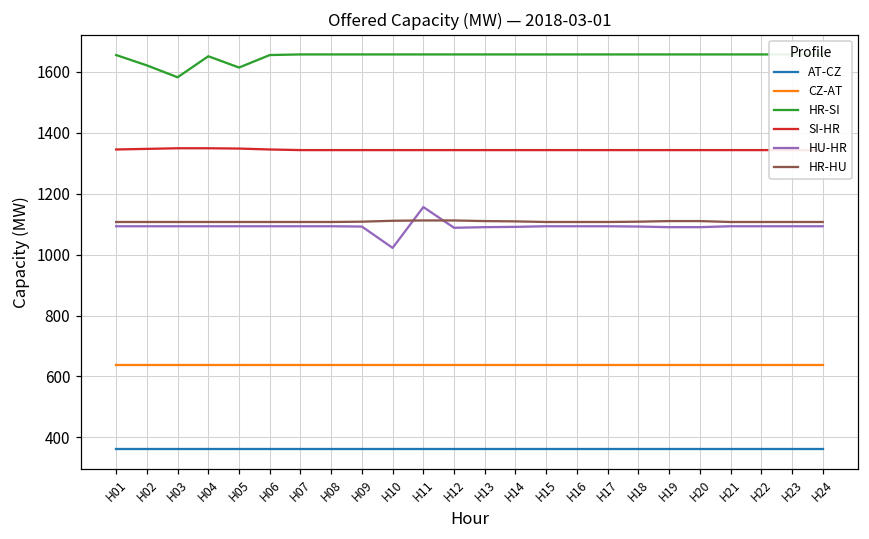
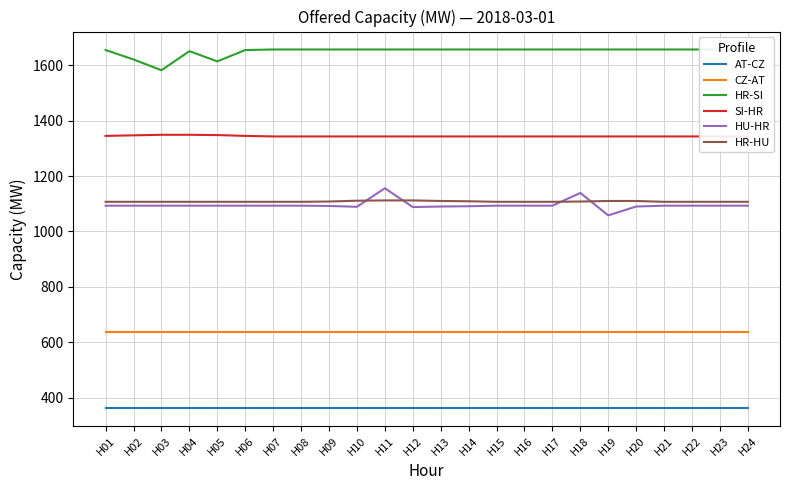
  {
    "AT-CZ": {
      "H01": 360,
      "H02": 360,
      "H03": 360,
      "H04": 360,
      "H05": 360,
      "H06": 360,
      "H07": 360,
      "H08": 360,
      "H09": 360,
      "H10": 360,
      "H11": 360,
      "H12": 360,
      "H13": 360,
      "H14": 360,
      "H15": 360,
      "H16": 360,
      "H17": 360,
      "H18": 360,
      "H19": 360,
      "H20": 360,
      "H21": 360,
      "H22": 360,
      "H23": 360,
      "H24": 360
    },
    "CZ-AT": {
      "H01": 640,
      "H02": 640,
      "H03": 640,
      "H04": 640,
      "H05": 640,
      "H06": 640,
      "H07": 640,
      "H08": 640,
      "H09": 640,
      "H10": 640,
      "H11": 640,
      "H12": 640,
      "H13": 640,
      "H14": 640,
      "H15": 640,
      "H16": 640,
      "H17": 640,
      "H18": 640,
      "H19": 640,
      "H20": 640,
      "H21": 640,
      "H22": 640,
      "H23": 640,
      "H24": 640
    },
    "HR-SI": {
      "H01": 1660,
      "H02": 1620,
      "H03": 1580,
      "H04": 1650,
      "H05": 1610,
      "H06": 1660,
      "H07": 1660,
      "H08": 1660,
      "H09": 1660,
      "H10": 1660,
      "H11": 1660,
      "H12": 1660,
      "H13": 1660,
      "H14": 1660,
      "H15": 1660,
      "H16": 1660,
      "H17": 1660,
      "H18": 1660,
      "H19": 1660,
      "H20": 1660,
      "H21": 1660,
      "H22": 1660
    },
    "SI-HR": {
      "H01": 1350,
      "H02": 1350,
      "H03": 1350,
      "H04": 1350,
      "H05": 1350,
      "H06": 1350,
      "H07": 1340,
      "H08": 1340,
      "H09": 1340,
      "H10": 1340,
      "H11": 1340,
      "H12": 1340,
      "H13": 1340,
      "H14": 1340,
      "H15": 1340,
      "H16": 1340,
      "H17": 1340,
      "H18": 1340,
      "H19": 1340,
      "H20": 1340,
      "H21": 1340,
      "H22": 1340
    },
    "HU-HR": {
      "H01": 1090,
      "H02": 1090,
      "H03": 1090,
      "H04": 1090,
      "H05": 1090,
      "H06": 1090,
      "H07": 1090,
      "H08": 1090,
      "H09": 1090,
-     "H10": 1020,
+     "H10": 1090,
      "H11": 1160,
      "H12": 1090,
      "H13": 1090,
      "H14": 1090,
      "H15": 1090,
      "H16": 1090,
      "H17": 1090,
-     "H18": 1090,
-     "H19": 1090,
+     "H18": 1140,
+     "H19": 1060,
      "H20": 1090,
      "H21": 1090,
      "H22": 1090,
      "H23": 1090,
      "H24": 1090
    },
    "HR-HU": {
      "H01": 1110,
      "H02": 1110,
      "H03": 1110,
      "H04": 1110,
      "H05": 1110,
      "H06": 1110,
      "H07": 1110,
      "H08": 1110,
      "H09": 1110,
      "H10": 1110,
      "H11": 1110,
      "H12": 1110,
      "H13": 1110,
      "H14": 1110,
      "H15": 1110,
      "H16": 1110,
      "H17": 1110,
      "H18": 1110,
      "H19": 1110,
      "H20": 1110,
      "H21": 1110,
      "H22": 1110,
      "H23": 1110,
      "H24": 1110
    }
  }
